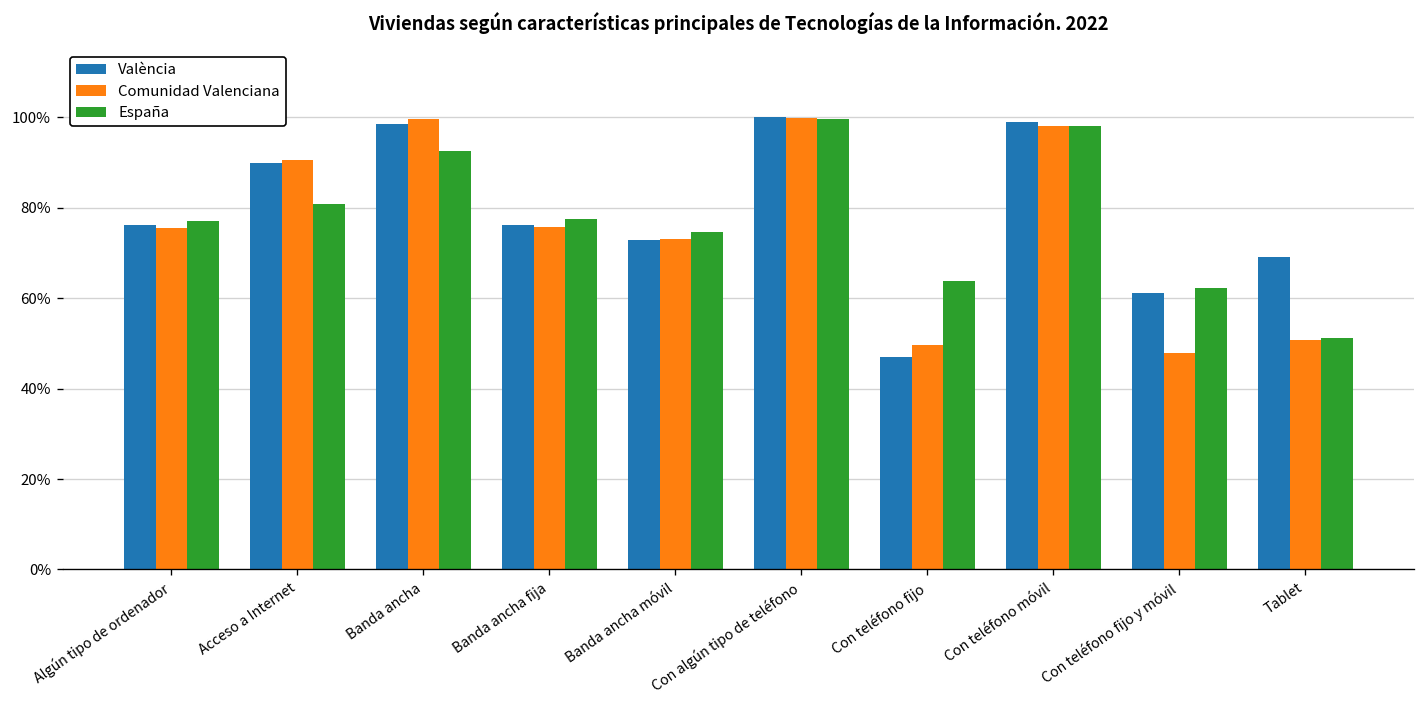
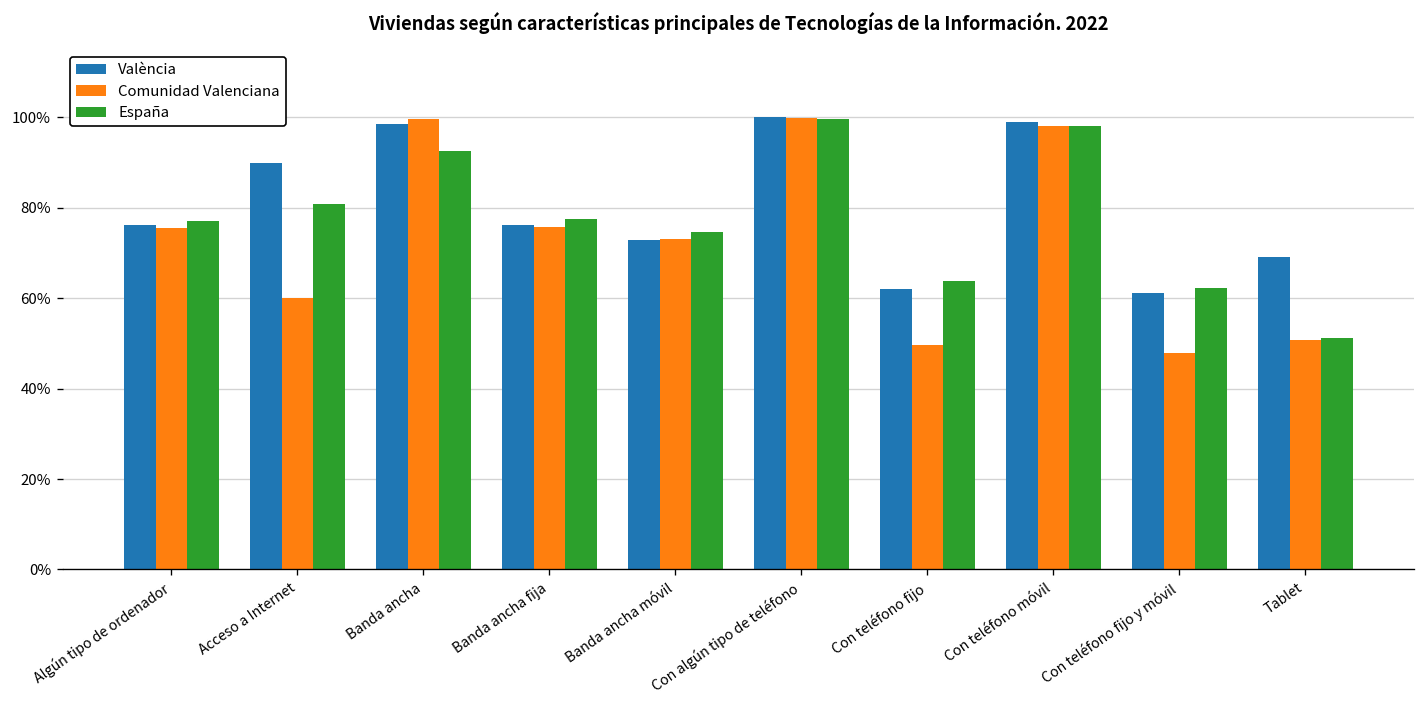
  {
    "València": {
      "Algún tipo de ordenador": "76%",
      "Acceso a Internet": "90%",
      "Banda ancha": "99%",
      "Banda ancha fija": "76%",
      "Banda ancha móvil": "73%",
      "Con algún tipo de teléfono": "100%",
-     "Con teléfono fijo": "47%",
+     "Con teléfono fijo": "62%",
      "Con teléfono móvil": "99%",
      "Con teléfono fijo y móvil": "61%",
      "Tablet": "69%"
    },
    "Comunidad Valenciana": {
      "Algún tipo de ordenador": "76%",
-     "Acceso a Internet": "91%",
+     "Acceso a Internet": "60%",
      "Banda ancha": "100%",
      "Banda ancha fija": "76%",
      "Banda ancha móvil": "73%",
      "Con algún tipo de teléfono": "100%",
      "Con teléfono fijo": "50%",
      "Con teléfono móvil": "98%",
      "Con teléfono fijo y móvil": "48%",
      "Tablet": "51%"
    },
    "España": {
      "Algún tipo de ordenador": "77%",
      "Acceso a Internet": "81%",
      "Banda ancha": "93%",
      "Banda ancha fija": "78%",
      "Banda ancha móvil": "75%",
      "Con algún tipo de teléfono": "100%",
      "Con teléfono fijo": "64%",
      "Con teléfono móvil": "98%",
      "Con teléfono fijo y móvil": "62%",
      "Tablet": "51%"
    }
  }
